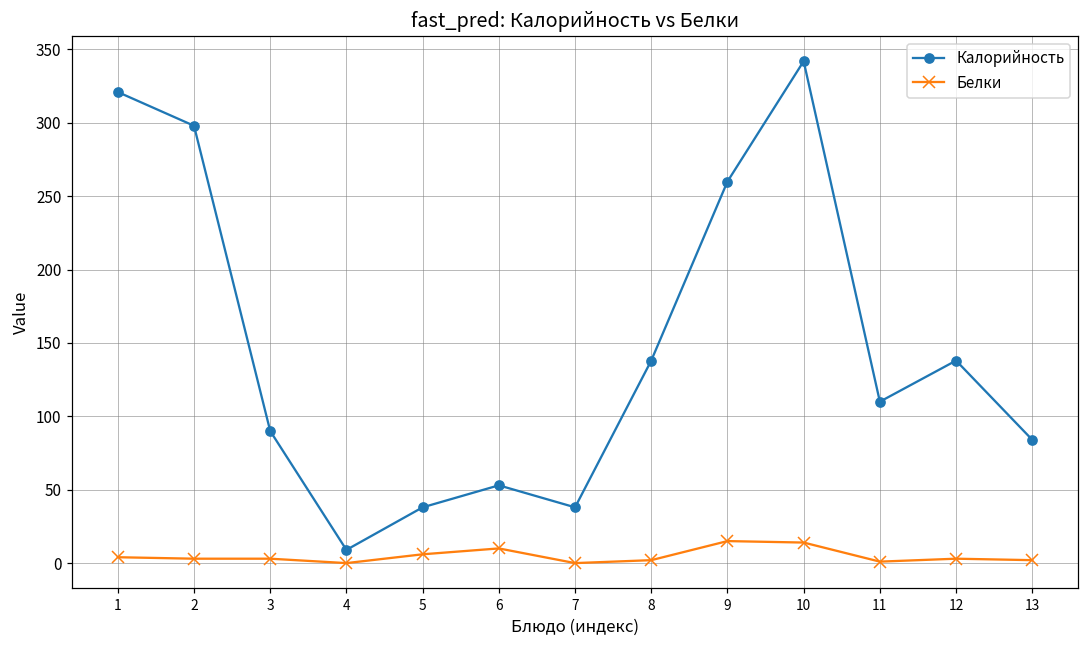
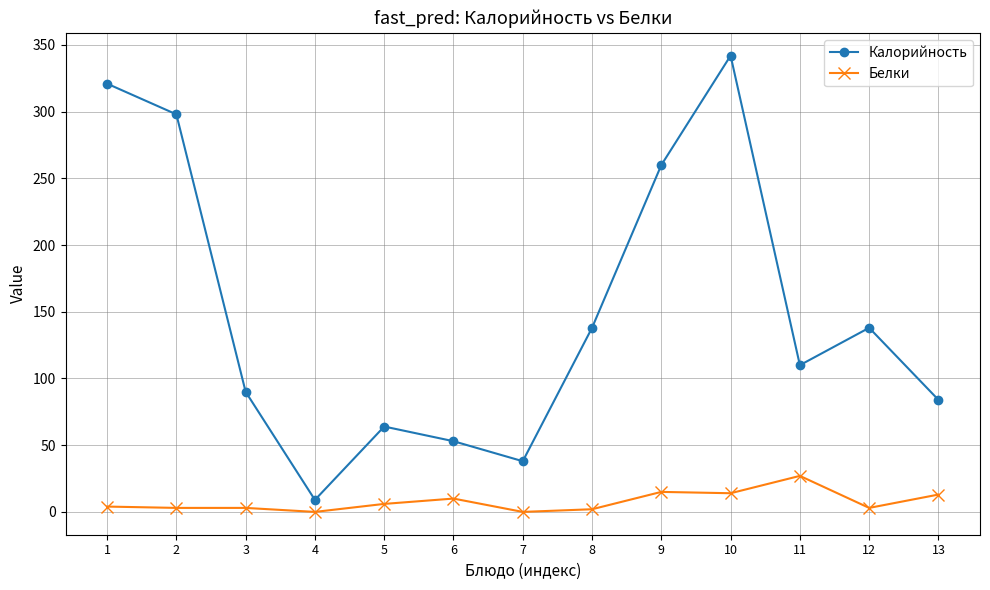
  {
    "Калорийность": {
      "1": 321,
      "2": 298,
      "3": 90,
      "4": 9,
-     "5": 38,
+     "5": 64,
      "6": 53,
      "7": 38,
      "8": 138,
      "9": 260,
      "10": 342,
      "11": 110,
      "12": 138,
      "13": 84
    },
    "Белки": {
      "1": 4,
      "2": 3,
      "3": 3,
      "4": 0,
      "5": 6,
      "6": 10,
      "7": 0,
      "8": 2,
      "9": 15,
      "10": 14,
-     "11": 1,
+     "11": 27,
      "12": 3,
-     "13": 2
+     "13": 13
    }
  }
